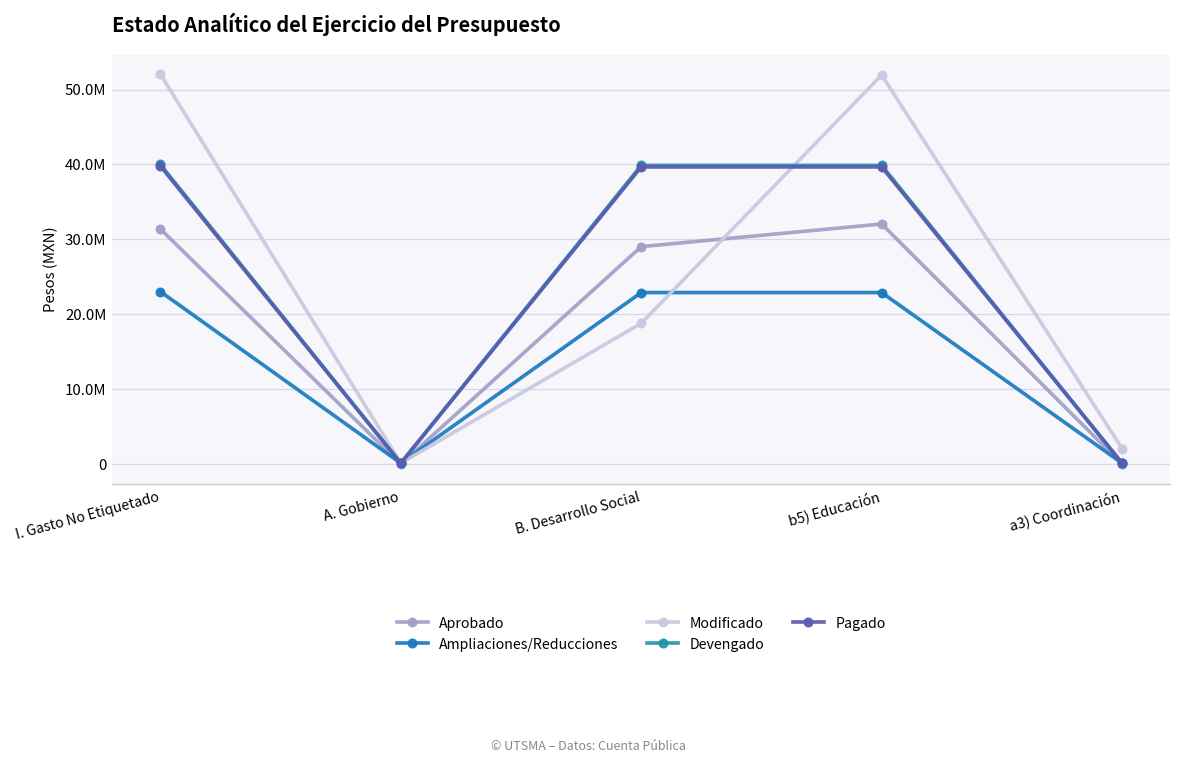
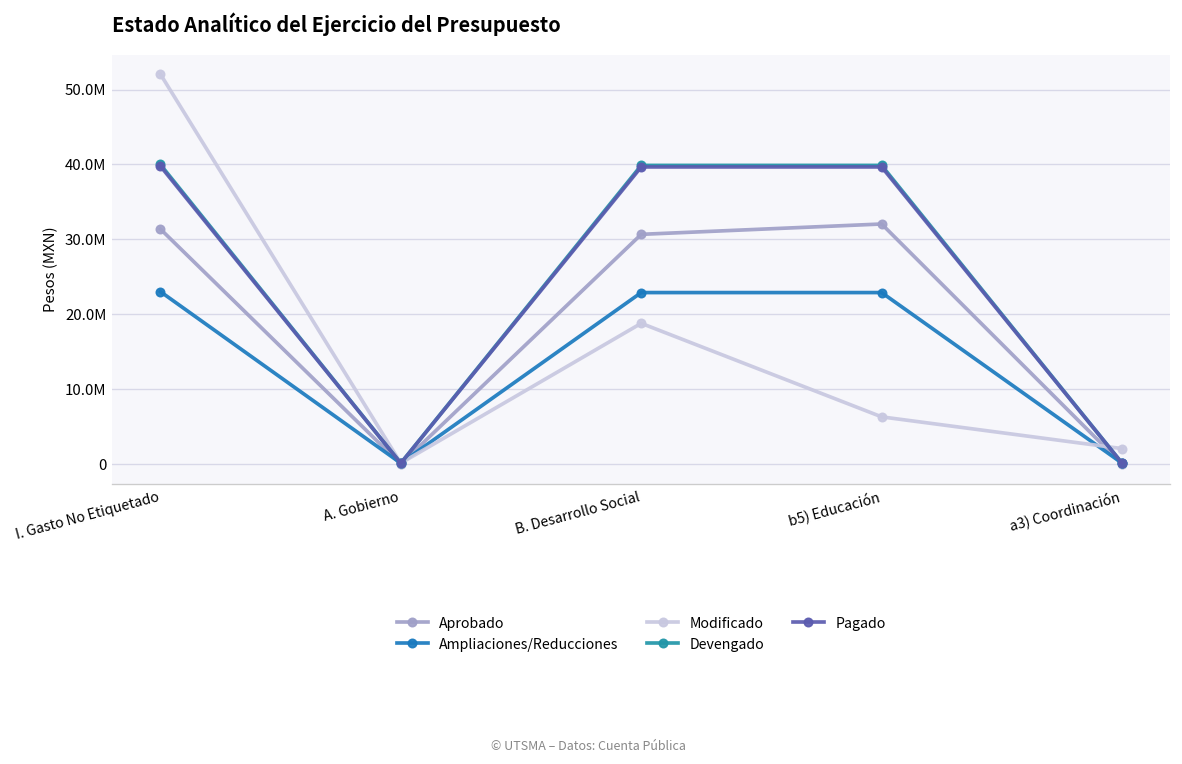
  {
    "Aprobado": {
      "I. Gasto No Etiquetado": 31000000,
-     "B. Desarrollo Social": 29000000,
+     "B. Desarrollo Social": 31000000,
      "b5) Educación": 32000000
    },
    "Modificado": {
      "I. Gasto No Etiquetado": 52000000,
      "B. Desarrollo Social": 19000000,
-     "b5) Educación": 52000000,
+     "b5) Educación": 6000000,
      "a3) Coordinación": 2000000
    }
  }
